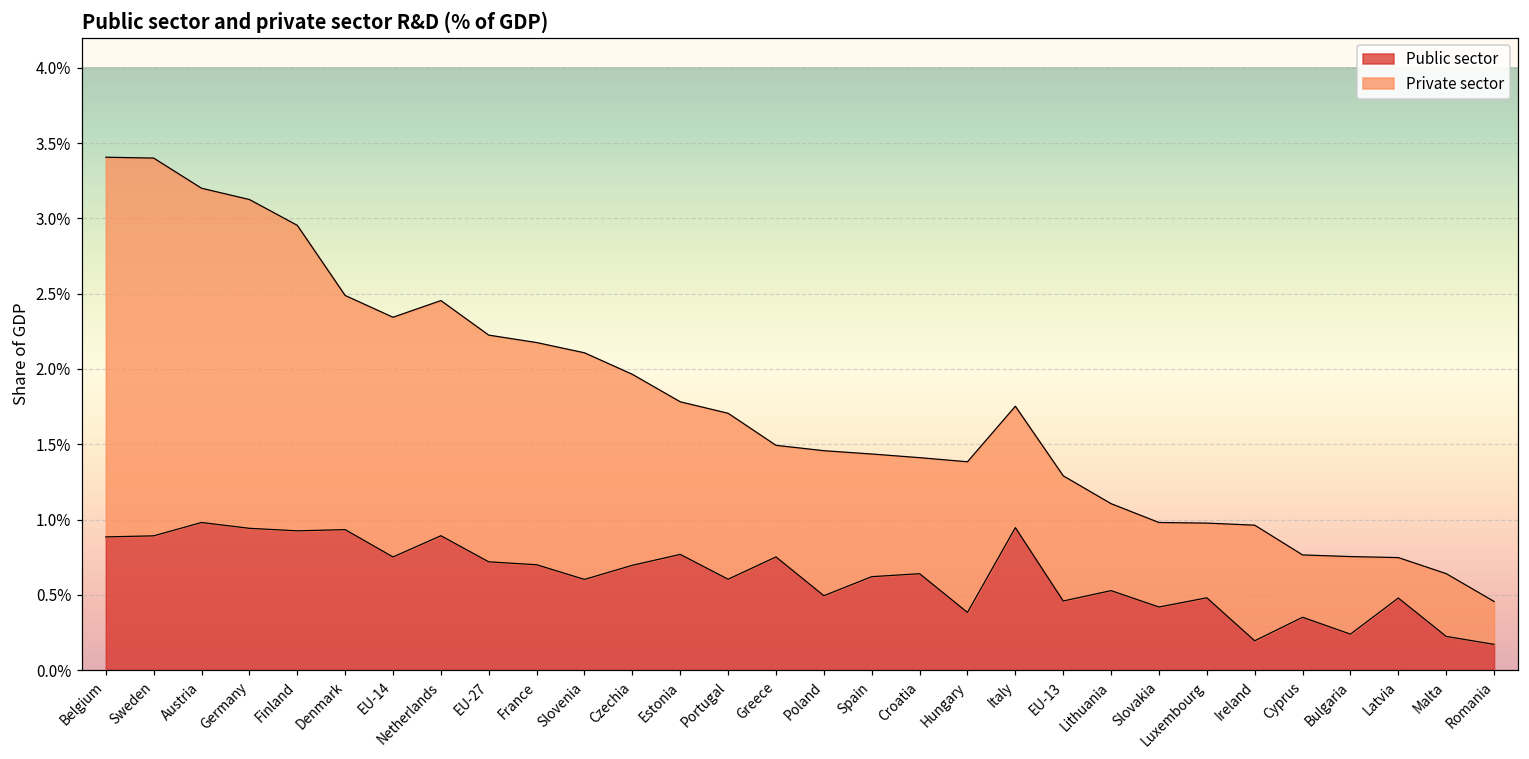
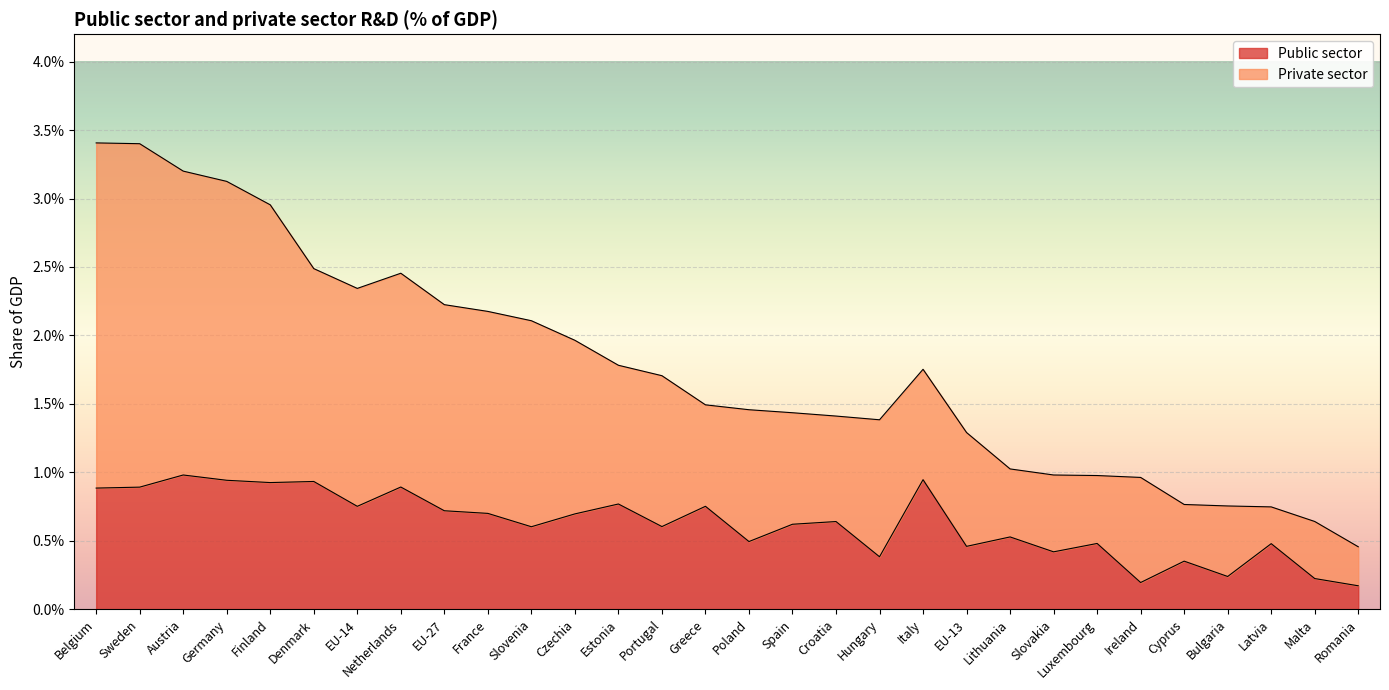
  {
    "Public sector": {
      "Belgium": "0.88%",
      "Sweden": "0.89%",
      "Austria": "0.98%",
      "Germany": "0.94%",
      "Finland": "0.93%",
      "Denmark": "0.93%",
      "EU-14": "0.75%",
      "Netherlands": "0.89%",
      "EU-27": "0.72%",
      "France": "0.70%",
      "Slovenia": "0.60%",
      "Czechia": "0.70%",
      "Estonia": "0.77%",
      "Portugal": "0.60%",
      "Greece": "0.75%",
      "Poland": "0.49%",
      "Spain": "0.62%",
      "Croatia": "0.64%",
      "Hungary": "0.38%",
      "Italy": "0.95%",
      "EU-13": "0.46%",
      "Lithuania": "0.53%",
      "Slovakia": "0.42%",
      "Luxembourg": "0.48%",
      "Ireland": "0.19%",
      "Cyprus": "0.35%",
      "Bulgaria": "0.24%",
      "Latvia": "0.48%",
      "Malta": "0.22%",
      "Romania": "0.17%"
    },
    "Private sector": {
      "Belgium": "2.52%",
      "Sweden": "2.51%",
      "Austria": "2.22%",
      "Germany": "2.18%",
      "Finland": "2.03%",
      "Denmark": "1.56%",
      "EU-14": "1.59%",
      "Netherlands": "1.56%",
      "EU-27": "1.51%",
      "France": "1.48%",
      "Slovenia": "1.51%",
      "Czechia": "1.27%",
      "Estonia": "1.01%",
      "Portugal": "1.10%",
      "Greece": "0.74%",
      "Poland": "0.96%",
      "Spain": "0.81%",
      "Croatia": "0.77%",
      "Hungary": "1.00%",
      "Italy": "0.81%",
      "EU-13": "0.83%",
-     "Lithuania": "0.58%",
+     "Lithuania": "0.50%",
      "Slovakia": "0.56%",
      "Luxembourg": "0.50%",
      "Ireland": "0.77%",
      "Cyprus": "0.41%",
      "Bulgaria": "0.52%",
      "Latvia": "0.27%",
      "Malta": "0.42%",
      "Romania": "0.28%"
    }
  }
